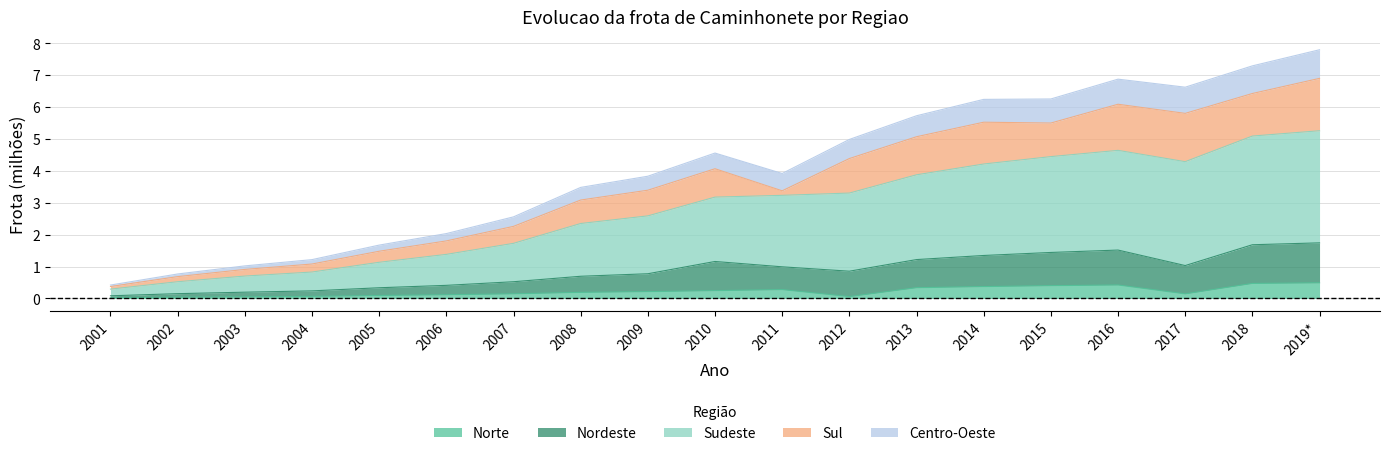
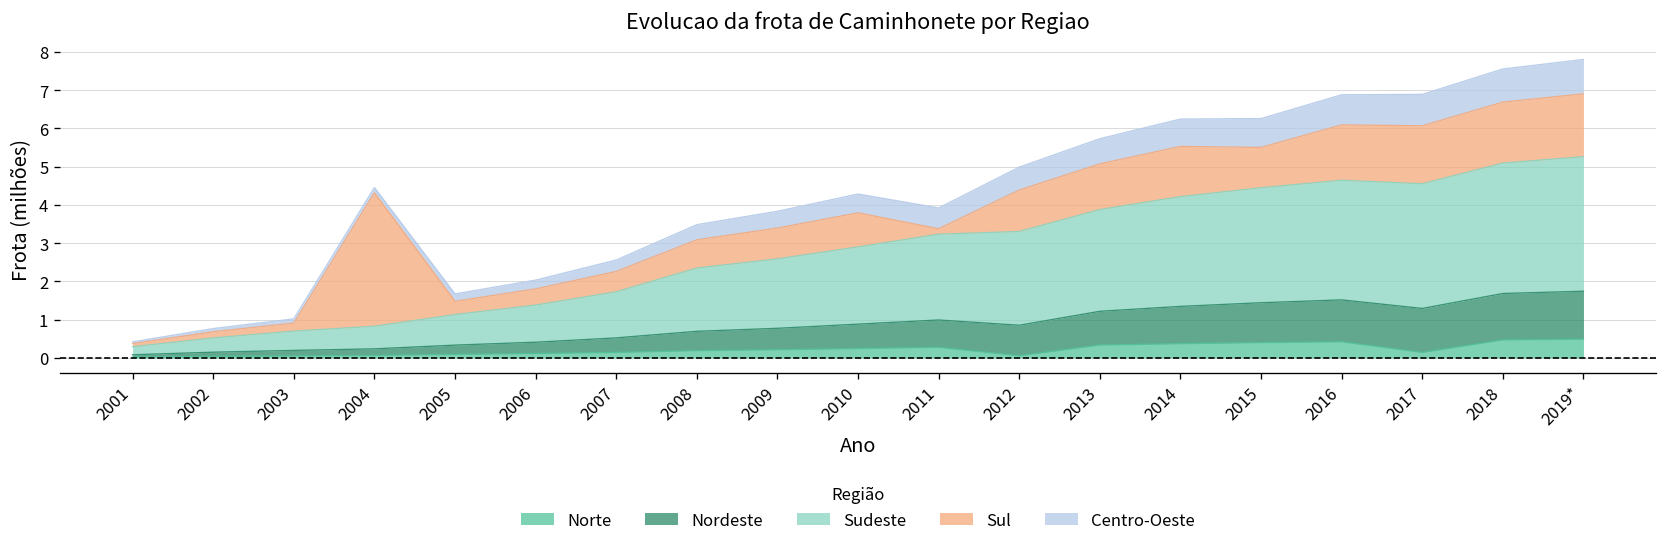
  {
    "Norte": {
      "2002": 0.0,
      "2003": 0.1,
      "2004": 0.1,
      "2005": 0.1,
      "2006": 0.1,
      "2007": 0.1,
      "2008": 0.2,
      "2009": 0.2,
      "2010": 0.2,
      "2011": 0.3,
      "2012": 0.1,
      "2013": 0.3,
      "2014": 0.4,
      "2015": 0.4,
      "2016": 0.4,
      "2017": 0.1,
      "2018": 0.5,
      "2019*": 0.5
    },
    "Nordeste": {
      "2002": 0.1,
      "2003": 0.1,
      "2004": 0.2,
      "2005": 0.2,
      "2006": 0.3,
      "2007": 0.4,
      "2008": 0.5,
      "2009": 0.6,
-     "2010": 0.9,
+     "2010": 0.6,
      "2011": 0.7,
      "2012": 0.8,
      "2013": 0.9,
      "2014": 1.0,
      "2015": 1.0,
      "2016": 1.1,
-     "2017": 0.9,
+     "2017": 1.2,
      "2018": 1.2,
      "2019*": 1.3
    },
    "Sul": {
      "2002": 0.2,
      "2003": 0.2,
-     "2004": 0.3,
+     "2004": 3.5,
      "2005": 0.3,
      "2006": 0.4,
      "2007": 0.5,
      "2008": 0.7,
      "2009": 0.8,
      "2010": 0.9,
      "2011": 0.1,
      "2012": 1.1,
      "2013": 1.2,
      "2014": 1.3,
      "2015": 1.1,
      "2016": 1.4,
      "2017": 1.5,
-     "2018": 1.3,
+     "2018": 1.6,
      "2019*": 1.6
    }
  }
